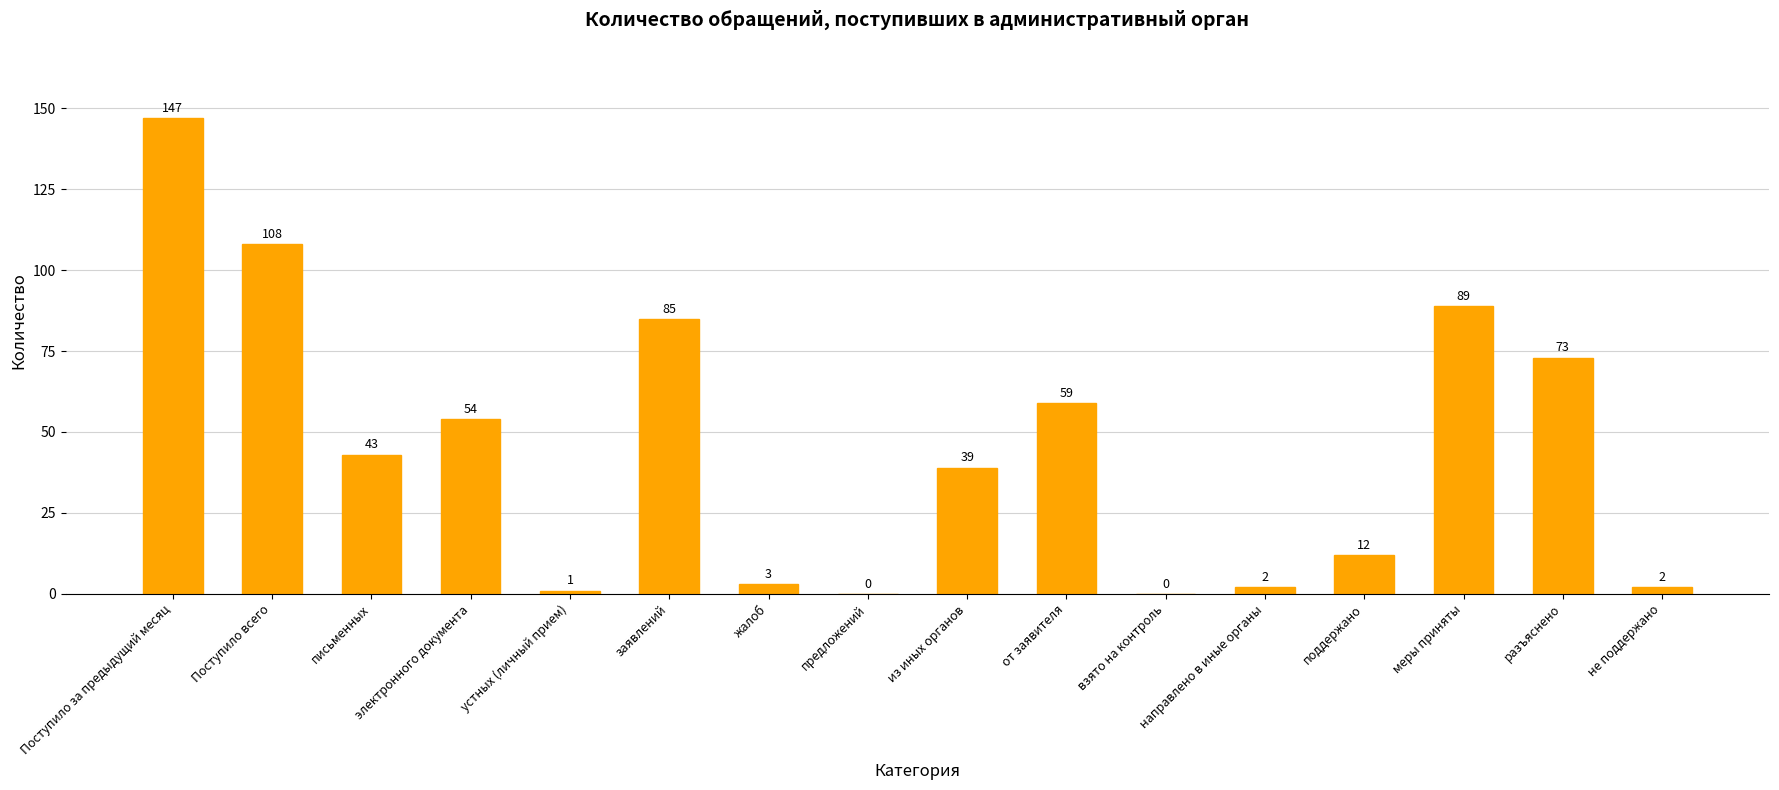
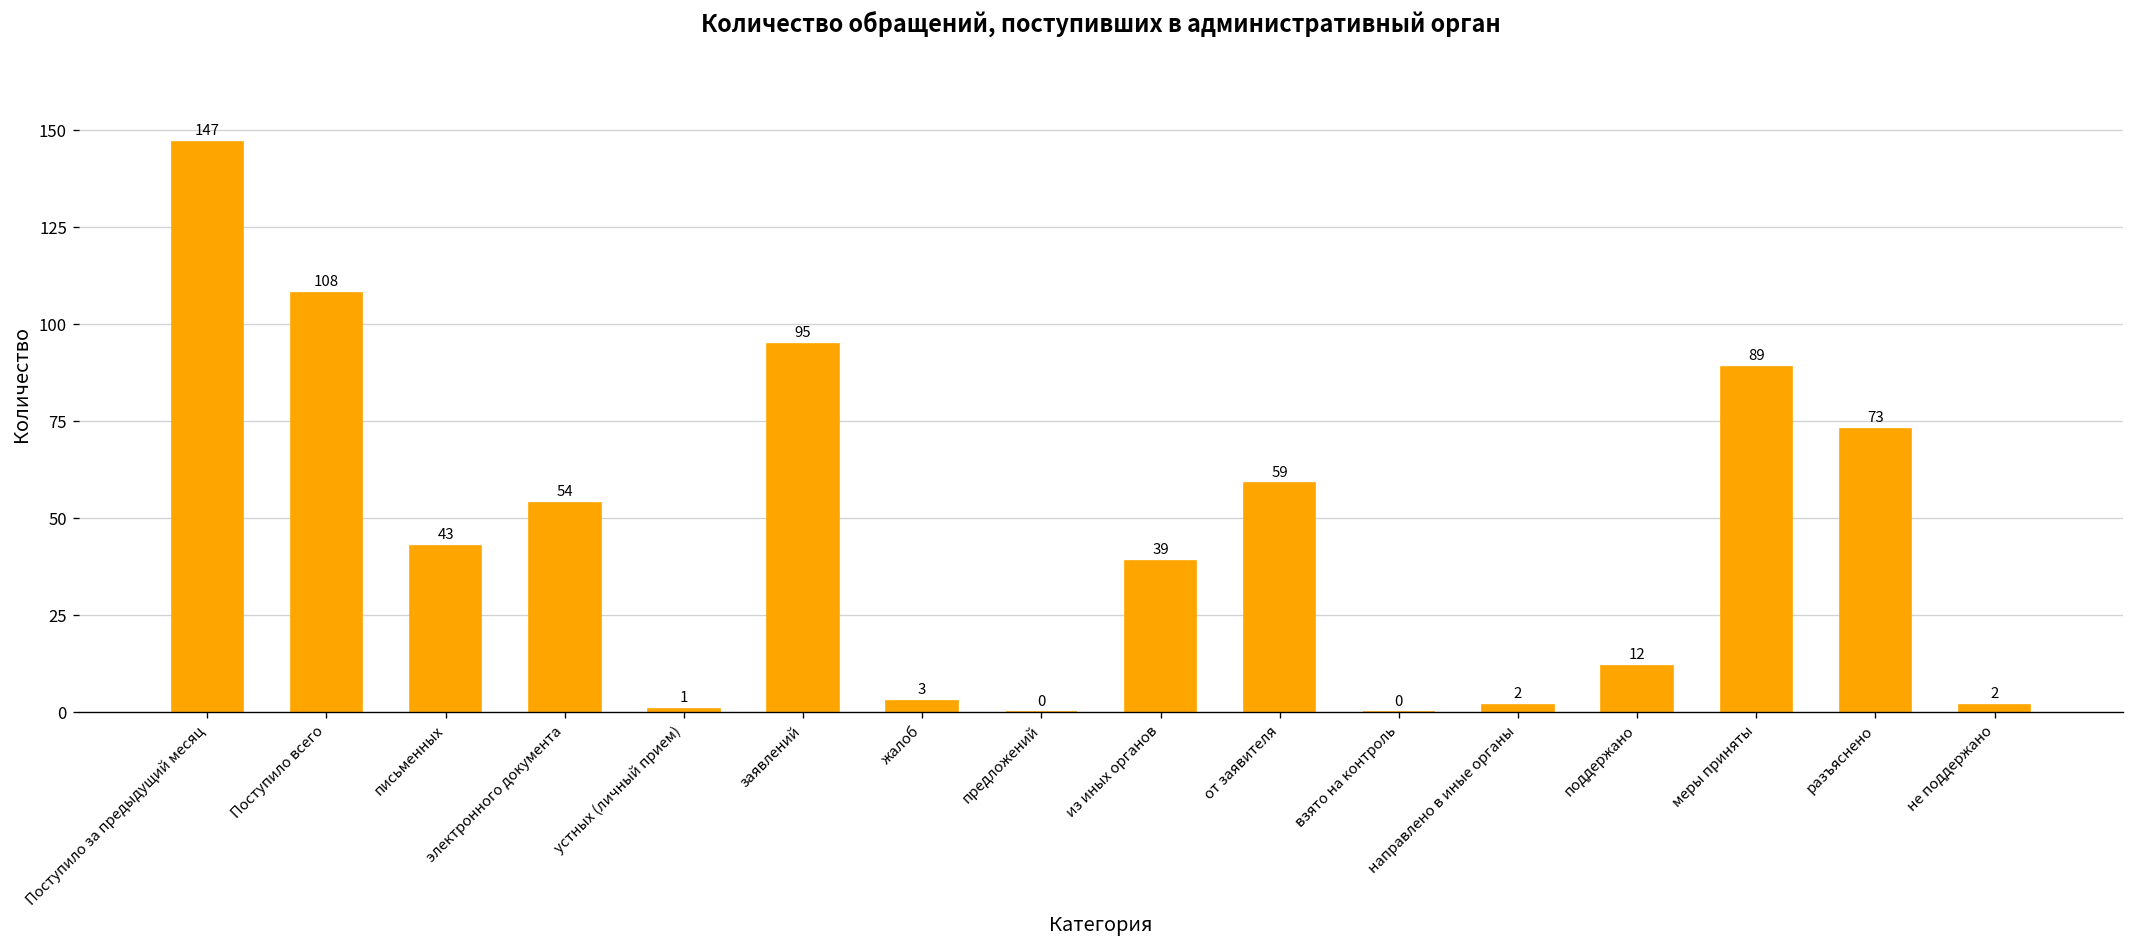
  {
    "Поступило за предыдущий месяц": 147,
    "Поступило всего": 108,
    "письменных": 43,
    "электронного документа": 54,
    "устных (личный прием)": 1,
-   "заявлений": 85,
+   "заявлений": 95,
    "жалоб": 3,
    "предложений": 0,
    "из иных органов": 39,
    "от заявителя": 59,
    "взято на контроль": 0,
    "направлено в иные органы": 2,
    "поддержано": 12,
    "меры приняты": 89,
    "разъяснено": 73,
    "не поддержано": 2
  }
